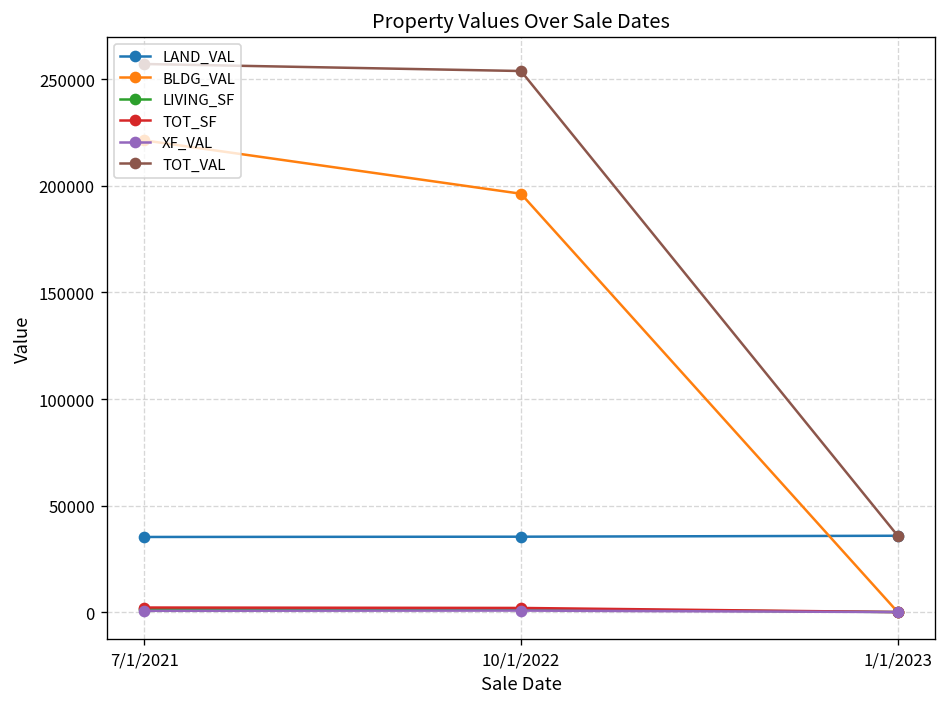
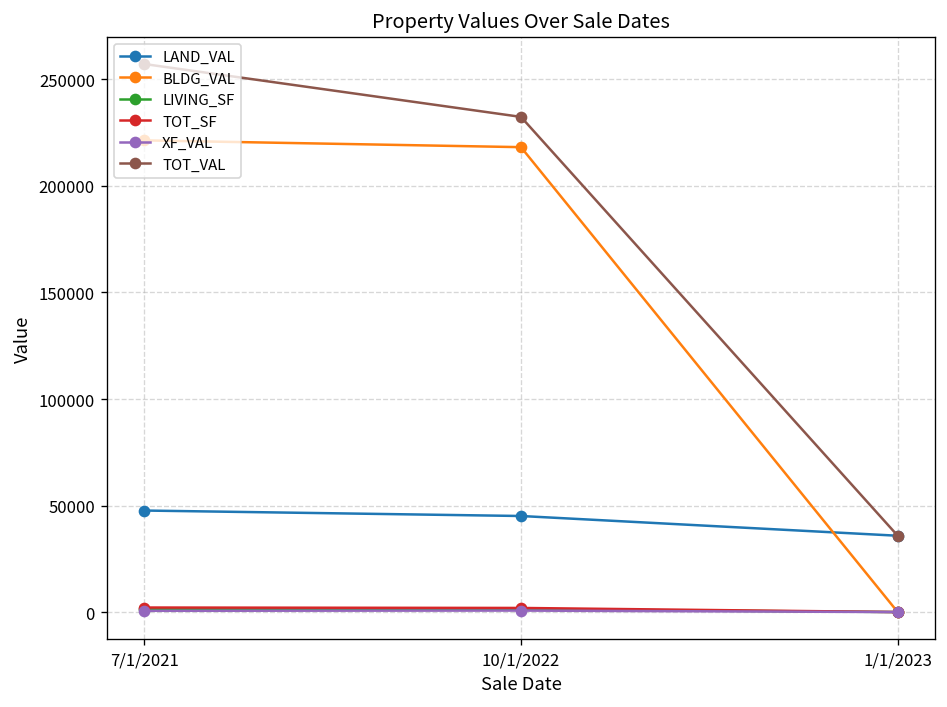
  {
    "LAND_VAL": {
-     "7/1/2021": 35000,
-     "10/1/2022": 35000
+     "7/1/2021": 48000,
+     "10/1/2022": 45000
    },
    "BLDG_VAL": {
-     "10/1/2022": 196000
+     "10/1/2022": 218000
    },
    "TOT_VAL": {
-     "10/1/2022": 254000
+     "10/1/2022": 232000
    }
  }
